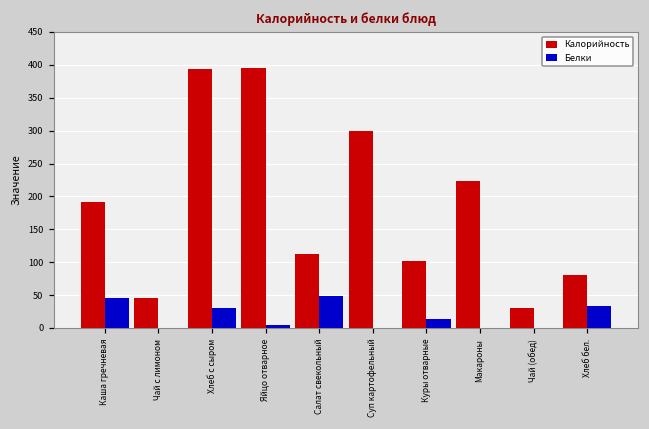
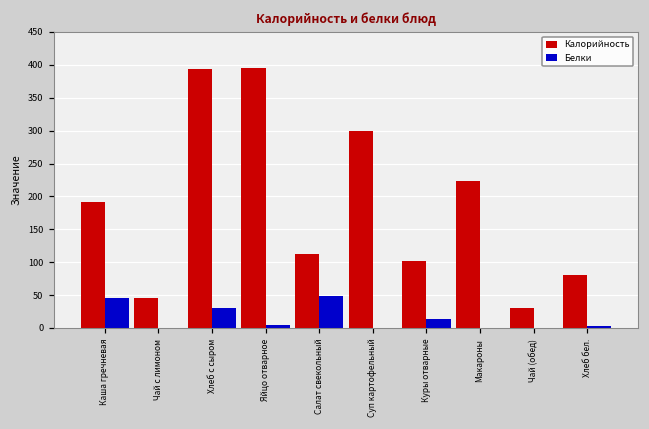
  {
    "Калорийность": {
      "Каша гречневая": 190,
      "Чай с лимоном": 50,
      "Хлеб с сыром": 390,
      "Яйцо отварное": 400,
      "Салат свекольный": 110,
      "Суп картофельный": 300,
      "Куры отварные": 100,
      "Макароны": 220,
      "Чай (обед)": 30,
      "Хлеб бел.": 80
    },
    "Белки": {
      "Каша гречневая": 50,
      "Чай с лимоном": 0,
      "Хлеб с сыром": 30,
      "Яйцо отварное": 10,
      "Салат свекольный": 50,
      "Суп картофельный": 0,
      "Куры отварные": 10,
      "Макароны": 0,
-     "Хлеб бел.": 30
+     "Хлеб бел.": 0
    }
  }
